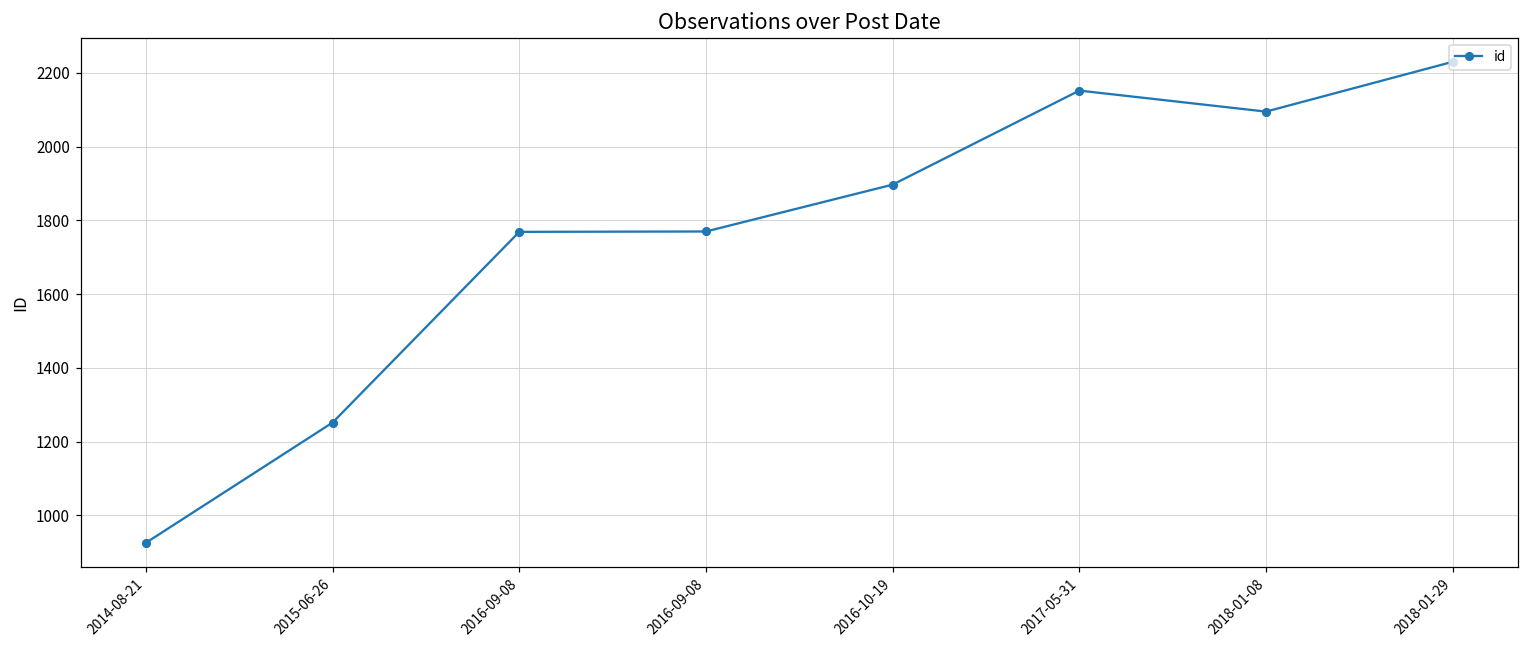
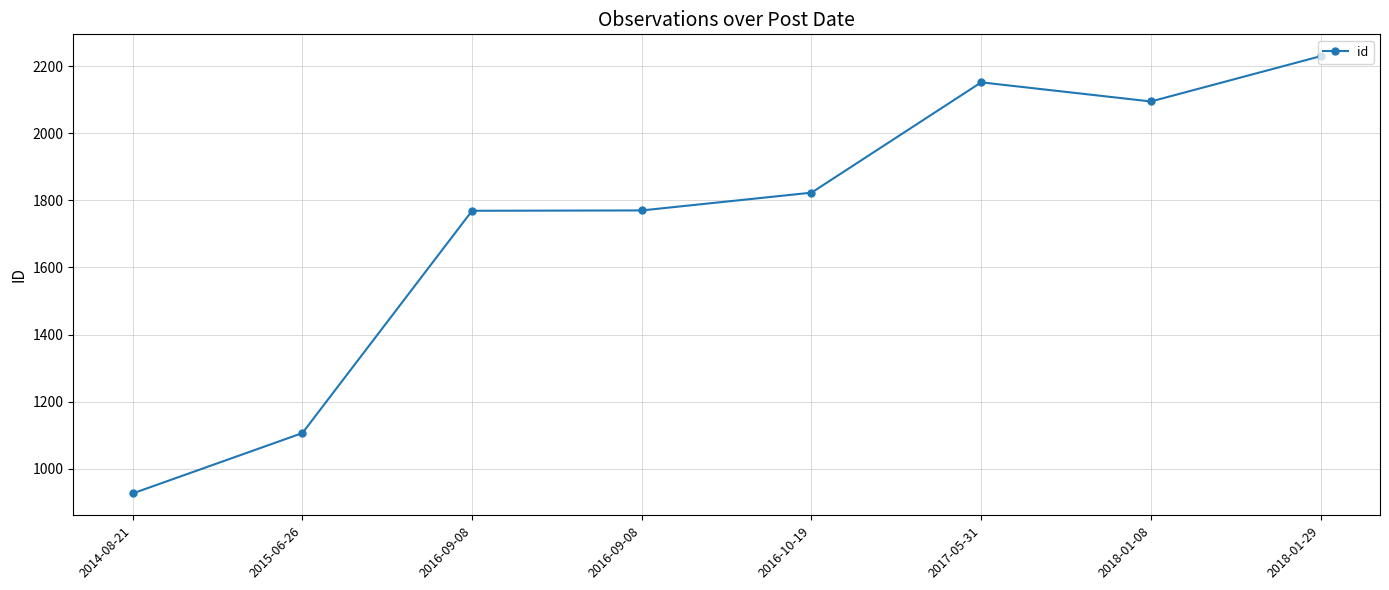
  {
    "2014-08-21": 930,
-   "2015-06-26": 1250,
-   "2016-10-19": 1900,
+   "2015-06-26": 1110,
+   "2016-10-19": 1820,
    "2017-05-31": 2150,
    "2018-01-08": 2100
  }
